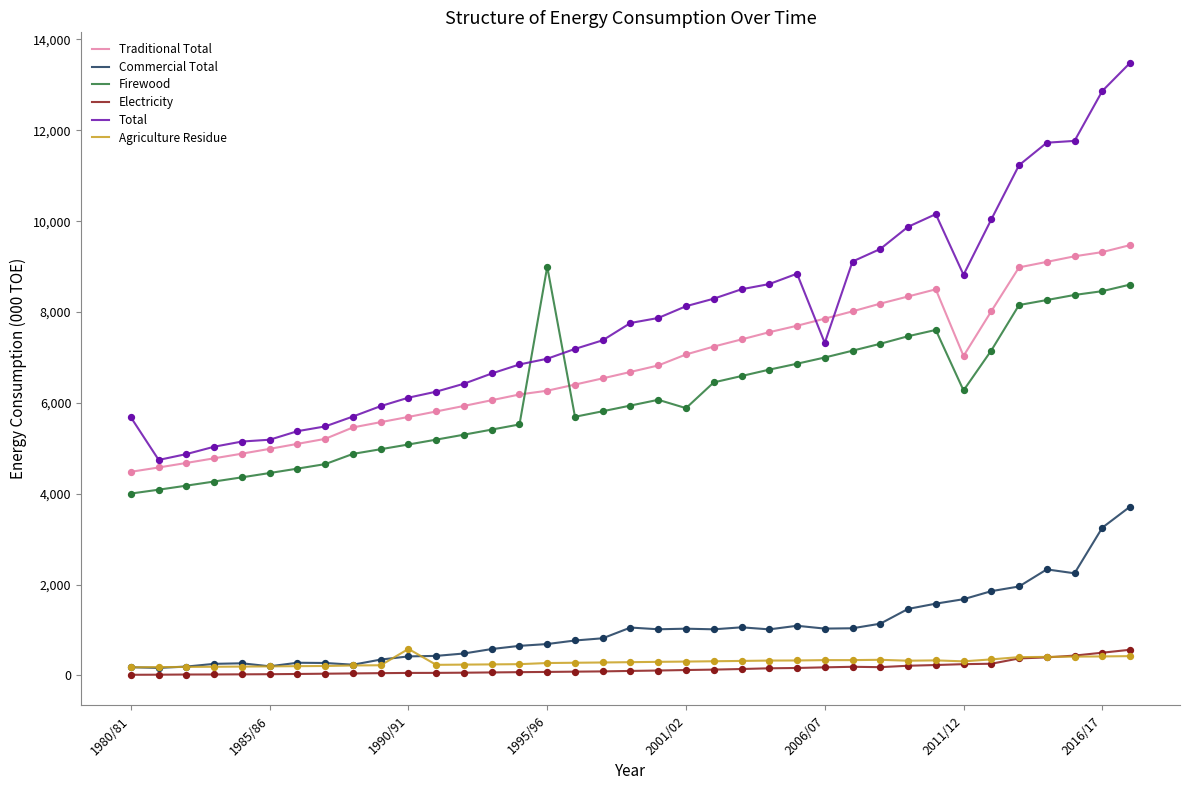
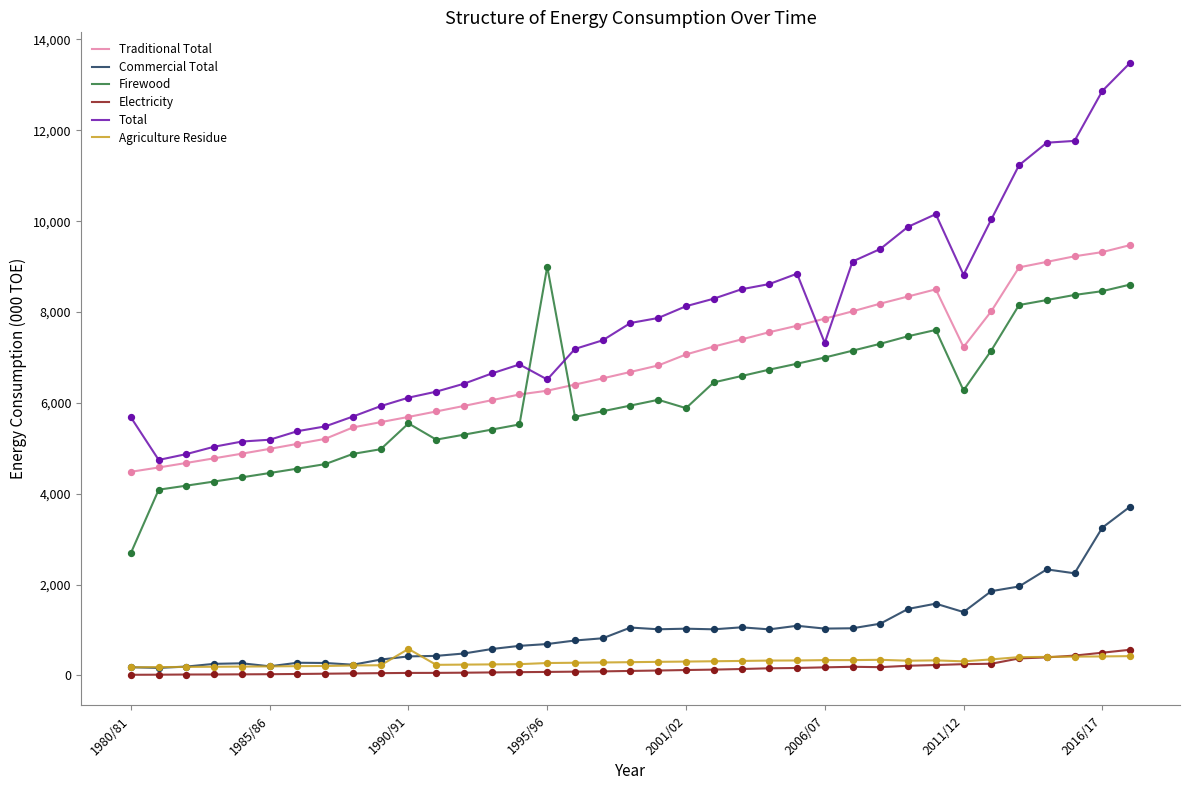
  {
    "Traditional Total": {
      "1980/81": "4,500",
      "1985/86": "5,000",
      "1990/91": "5,700",
      "1995/96": "6,300",
      "2001/02": "7,100",
      "2006/07": "7,900",
-     "2011/12": "7,000",
+     "2011/12": "7,200",
      "2016/17": "9,300"
    },
    "Commercial Total": {
      "1990/91": "400",
      "1995/96": "700",
      "2001/02": "1,000",
      "2006/07": "1,000",
-     "2011/12": "1,700",
+     "2011/12": "1,400",
      "2016/17": "3,300"
    },
    "Firewood": {
-     "1980/81": "4,000",
+     "1980/81": "2,700",
      "1985/86": "4,500",
-     "1990/91": "5,100",
+     "1990/91": "5,500",
      "1995/96": "9,000",
      "2001/02": "5,900",
      "2006/07": "7,000",
      "2011/12": "6,300",
      "2016/17": "8,500"
    },
    "Electricity": {
      "1980/81": "0",
      "1985/86": "0",
      "1990/91": "100",
      "1995/96": "100",
      "2001/02": "100",
      "2006/07": "200",
      "2011/12": "200",
      "2016/17": "500"
    },
    "Total": {
      "1980/81": "5,700",
      "1985/86": "5,200",
      "1990/91": "6,100",
-     "1995/96": "7,000",
+     "1995/96": "6,500",
      "2001/02": "8,100",
      "2006/07": "7,300",
      "2011/12": "8,800",
      "2016/17": "12,900"
    },
    "Agriculture Residue": {
      "1990/91": "600",
      "1995/96": "300",
      "2001/02": "300",
      "2006/07": "300",
      "2011/12": "300",
      "2016/17": "400"
    }
  }
